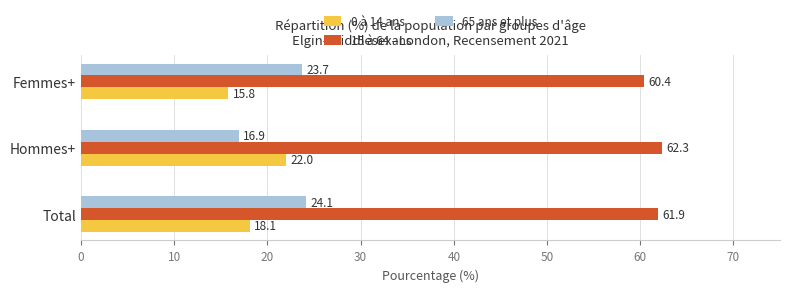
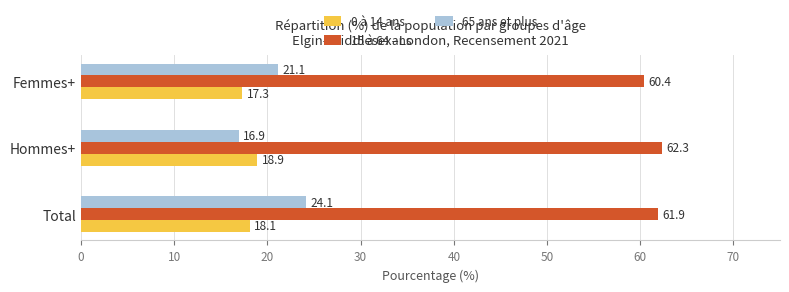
  {
    "0 à 14 ans": {
-     "Femmes+": 15.8,
-     "Hommes+": 22.0,
+     "Femmes+": 17.3,
+     "Hommes+": 18.9,
      "Total": 18.1
    },
    "15 à 64 ans": {
      "Femmes+": 60.4,
      "Hommes+": 62.3,
      "Total": 61.9
    },
    "65 ans et plus": {
-     "Femmes+": 23.7,
+     "Femmes+": 21.1,
      "Hommes+": 16.9,
      "Total": 24.1
    }
  }
